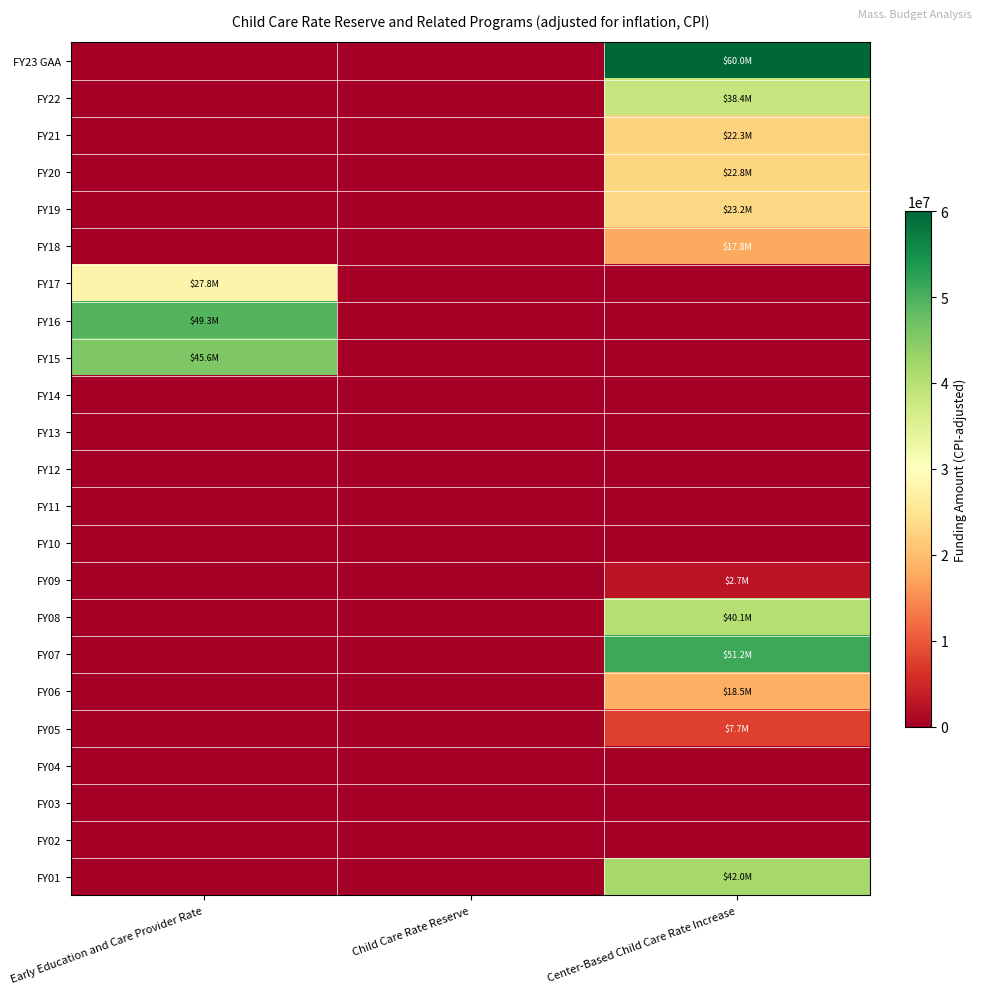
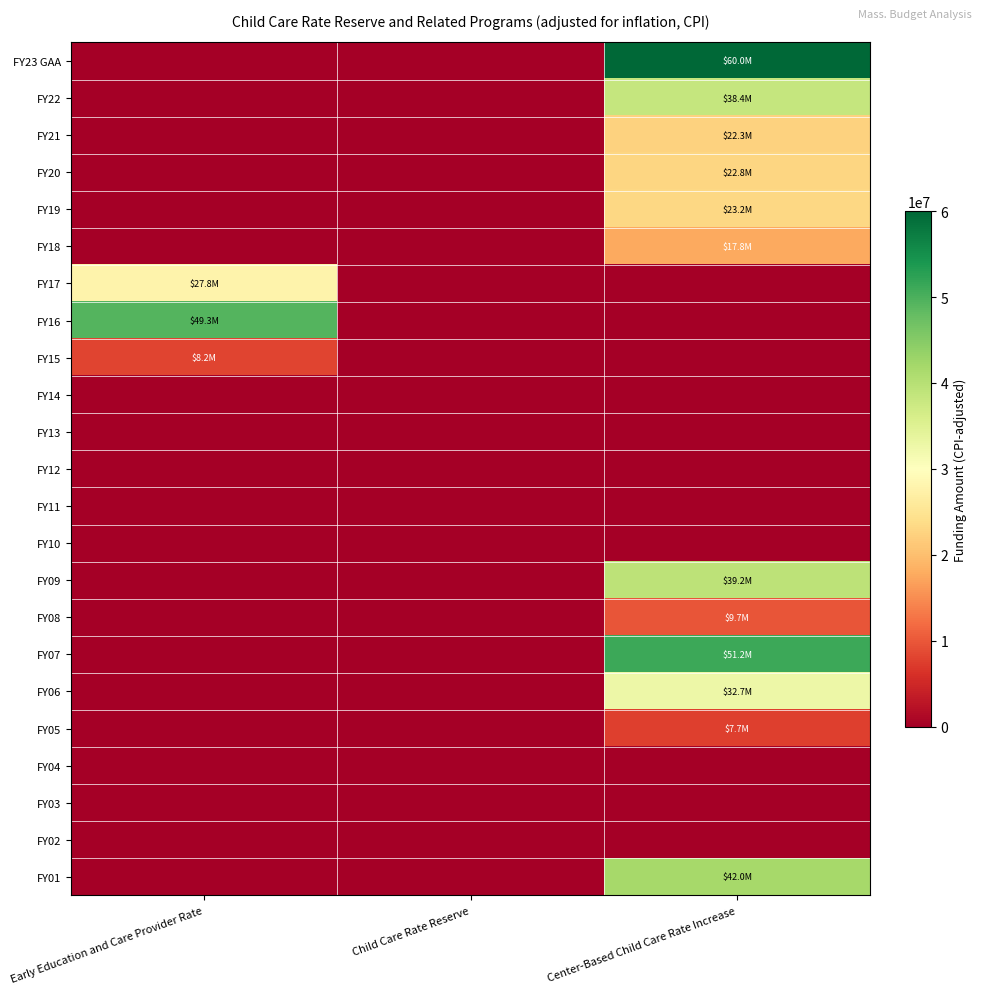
  {
    "FY23 GAA": {
      "Center-Based Child Care Rate Increase": "$60.0M"
    },
    "FY22": {
      "Center-Based Child Care Rate Increase": "$38.4M"
    },
    "FY21": {
      "Center-Based Child Care Rate Increase": "$22.3M"
    },
    "FY20": {
      "Center-Based Child Care Rate Increase": "$22.8M"
    },
    "FY19": {
      "Center-Based Child Care Rate Increase": "$23.2M"
    },
    "FY18": {
      "Center-Based Child Care Rate Increase": "$17.8M"
    },
    "FY17": {
      "Early Education and Care Provider Rate": "$27.8M"
    },
    "FY16": {
      "Early Education and Care Provider Rate": "$49.3M"
    },
    "FY15": {
-     "Early Education and Care Provider Rate": "$45.6M"
+     "Early Education and Care Provider Rate": "$8.2M"
    },
    "FY09": {
-     "Center-Based Child Care Rate Increase": "$2.7M"
+     "Center-Based Child Care Rate Increase": "$39.2M"
    },
    "FY08": {
-     "Center-Based Child Care Rate Increase": "$40.1M"
+     "Center-Based Child Care Rate Increase": "$9.7M"
    },
    "FY07": {
      "Center-Based Child Care Rate Increase": "$51.2M"
    },
    "FY06": {
-     "Center-Based Child Care Rate Increase": "$18.5M"
+     "Center-Based Child Care Rate Increase": "$32.7M"
    },
    "FY05": {
      "Center-Based Child Care Rate Increase": "$7.7M"
    },
    "FY01": {
      "Center-Based Child Care Rate Increase": "$42.0M"
    }
  }
